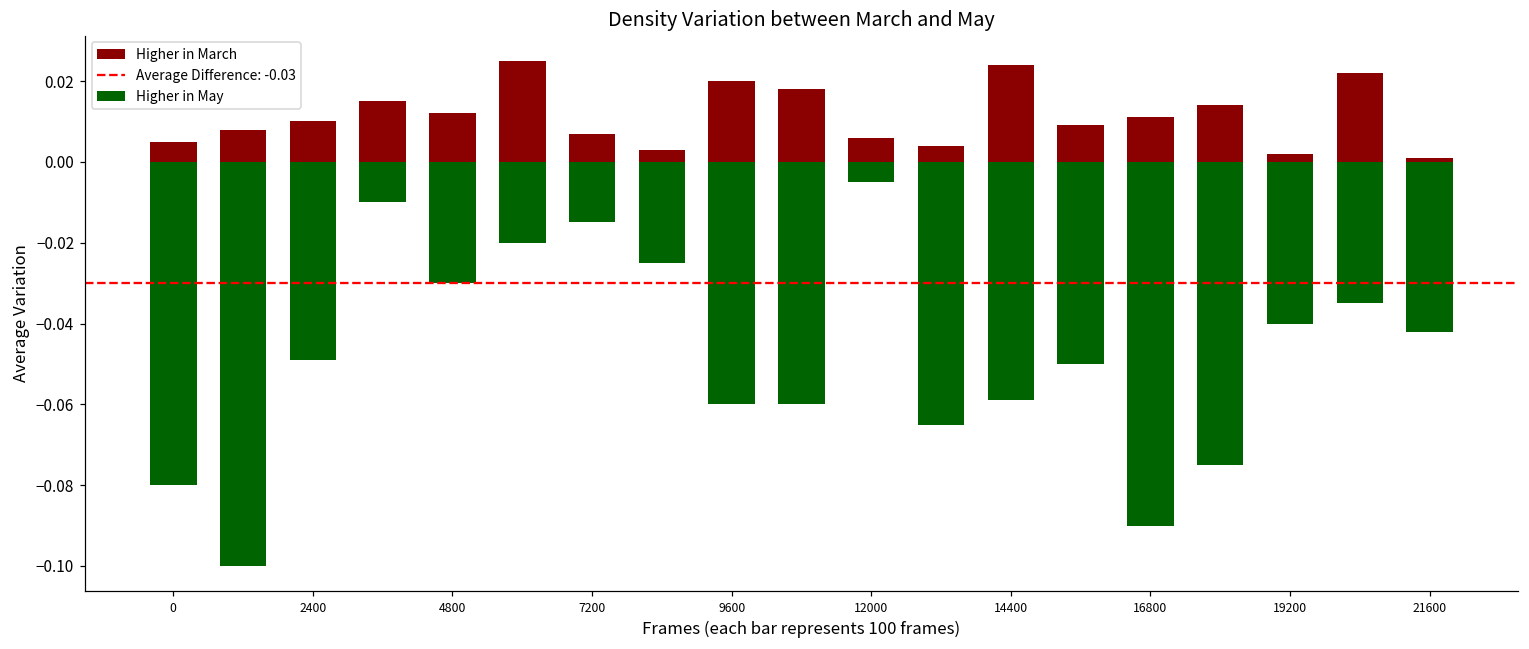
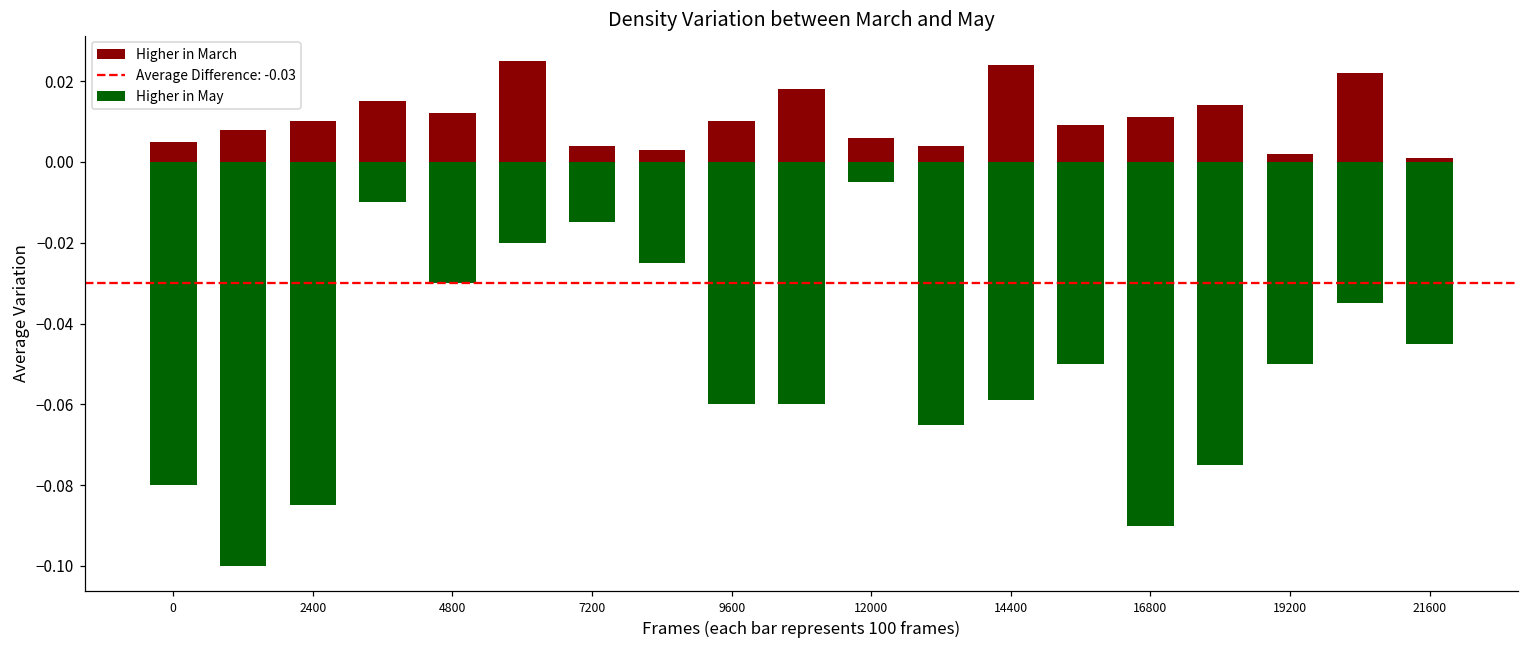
  {
    "Higher in May": {
      "0": -0.080,
-     "2400": -0.049,
+     "2400": -0.085,
      "4800": -0.030,
      "7200": -0.015,
      "9600": -0.060,
      "12000": -0.005,
      "14400": -0.059,
      "16800": -0.090,
-     "19200": -0.04,
-     "21600": -0.042
+     "19200": -0.05,
+     "21600": -0.045
    },
    "Higher in March": {
      "0": 0.005,
      "2400": 0.010,
      "4800": 0.012,
-     "7200": 0.007,
-     "9600": 0.02,
+     "7200": 0.004,
+     "9600": 0.01,
      "12000": 0.006,
      "14400": 0.024,
      "16800": 0.011,
      "19200": 0.002,
      "21600": 0.001
    }
  }
